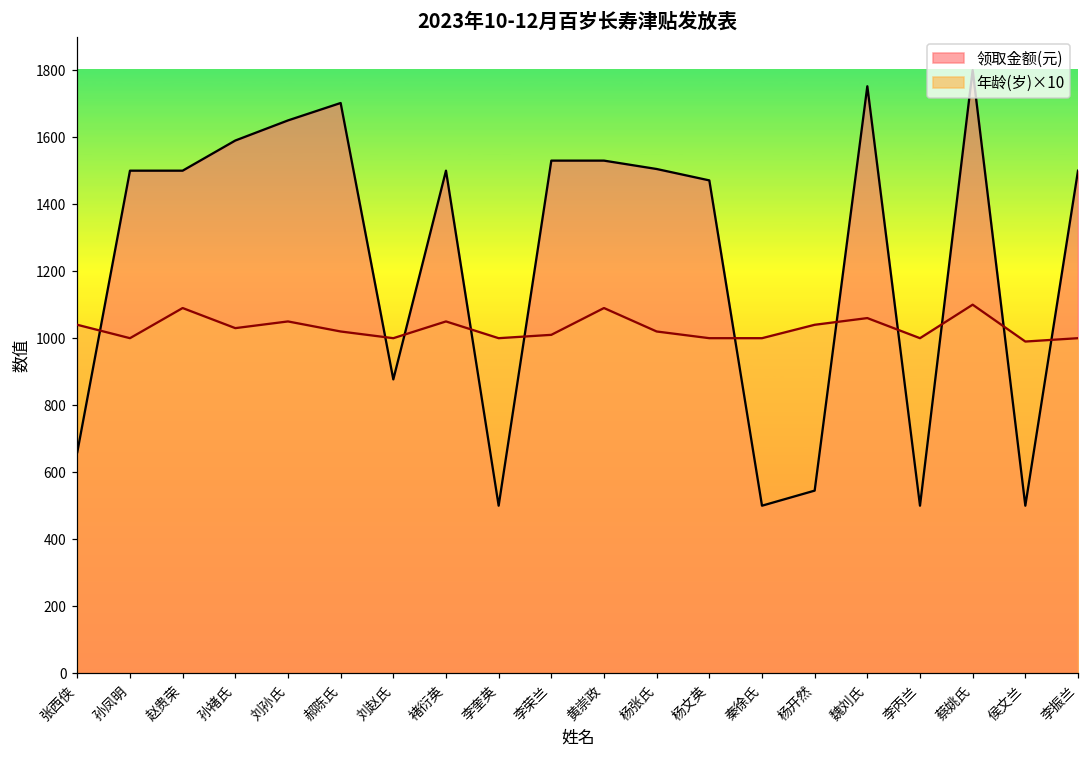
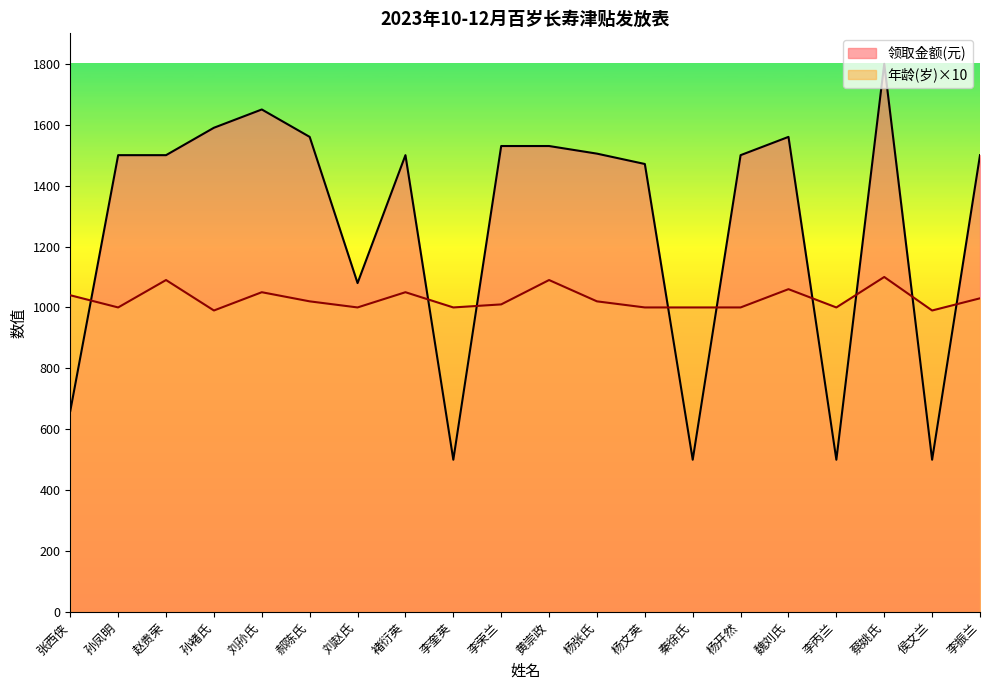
  {
    "领取金额(元)": {
      "张西侠": 660,
      "孙凤明": 1500,
      "赵贵荣": 1500,
      "孙褚氏": 1590,
      "刘孙氏": 1650,
-     "郝陈氏": 1700,
-     "刘赵氏": 880,
+     "郝陈氏": 1560,
+     "刘赵氏": 1080,
      "褚衍英": 1500,
      "李奎英": 500,
      "李荣兰": 1530,
      "黄崇政": 1530,
      "杨张氏": 1510,
      "杨文英": 1470,
      "秦徐氏": 500,
-     "杨开然": 550,
-     "魏刘氏": 1750,
+     "杨开然": 1500,
+     "魏刘氏": 1560,
      "李丙兰": 500,
      "侯文兰": 500,
      "李振兰": 1500
    },
    "年龄(岁)×10": {
      "张西侠": 1040,
      "孙凤明": 1000,
      "赵贵荣": 1090,
-     "孙褚氏": 1030,
+     "孙褚氏": 990,
      "刘孙氏": 1050,
      "郝陈氏": 1020,
      "刘赵氏": 1000,
      "褚衍英": 1050,
      "李奎英": 1000,
      "李荣兰": 1010,
      "黄崇政": 1090,
      "杨张氏": 1020,
      "杨文英": 1000,
      "秦徐氏": 1000,
-     "杨开然": 1040,
+     "杨开然": 1000,
      "魏刘氏": 1060,
      "李丙兰": 1000,
      "蔡姚氏": 1100,
      "侯文兰": 990,
-     "李振兰": 1000
+     "李振兰": 1030
    }
  }
